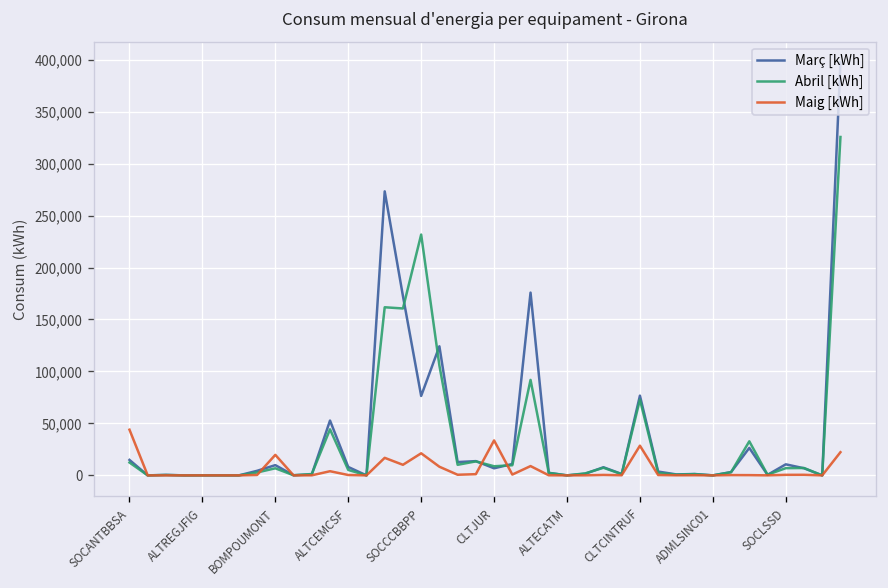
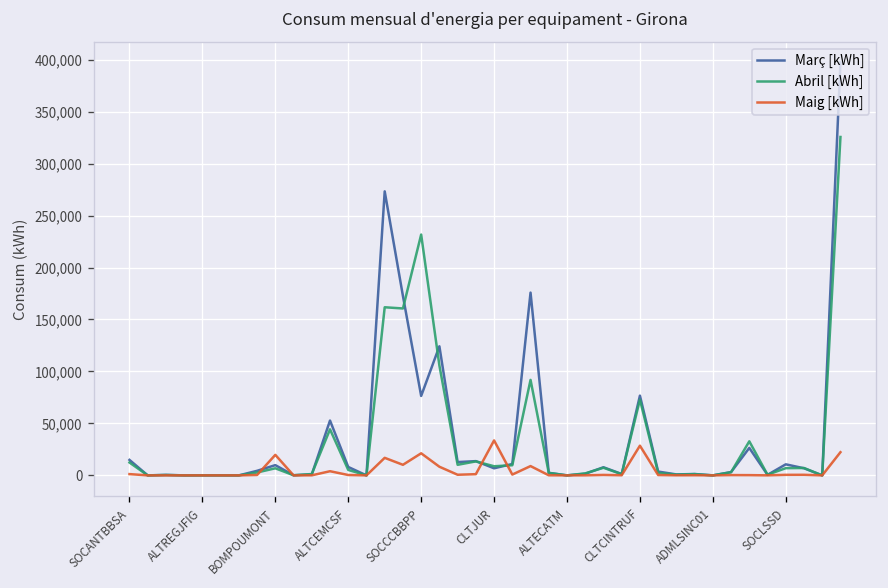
  {
    "Març [kWh]": {
      "BOMPOUMONT": "10,000",
      "SOCCCBBPP": "80,000",
      "CLTCINTRUF": "80,000",
      "SOCLSSD": "10,000"
    },
    "Abril [kWh]": {
      "BOMPOUMONT": "10,000",
      "SOCCCBBPP": "230,000",
      "CLTCINTRUF": "70,000",
      "SOCLSSD": "10,000"
    },
    "Maig [kWh]": {
-     "SOCANTBBSA": "40,000",
+     "SOCANTBBSA": "0",
      "BOMPOUMONT": "20,000",
      "ALTCEMCSF": "0",
      "SOCCCBBPP": "20,000",
      "CLTJUR": "30,000",
      "CLTCINTRUF": "30,000",
      "SOCLSSD": "0"
    }
  }
